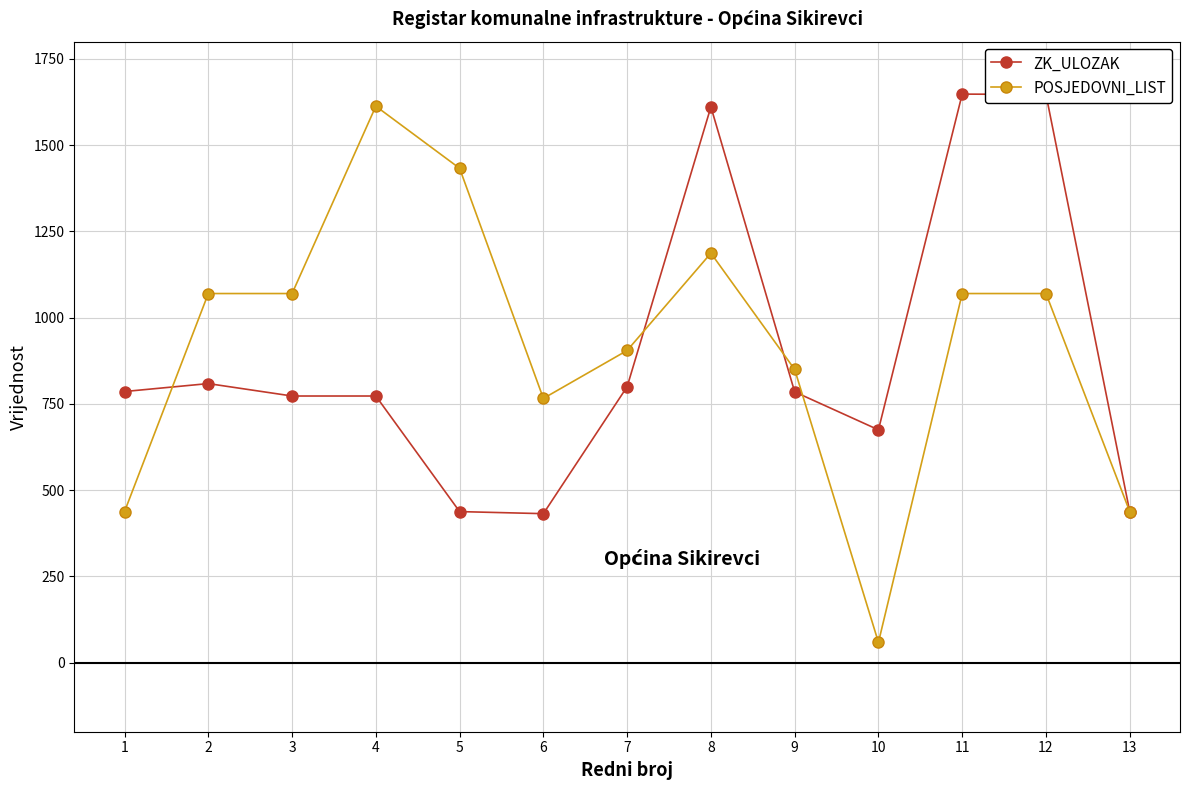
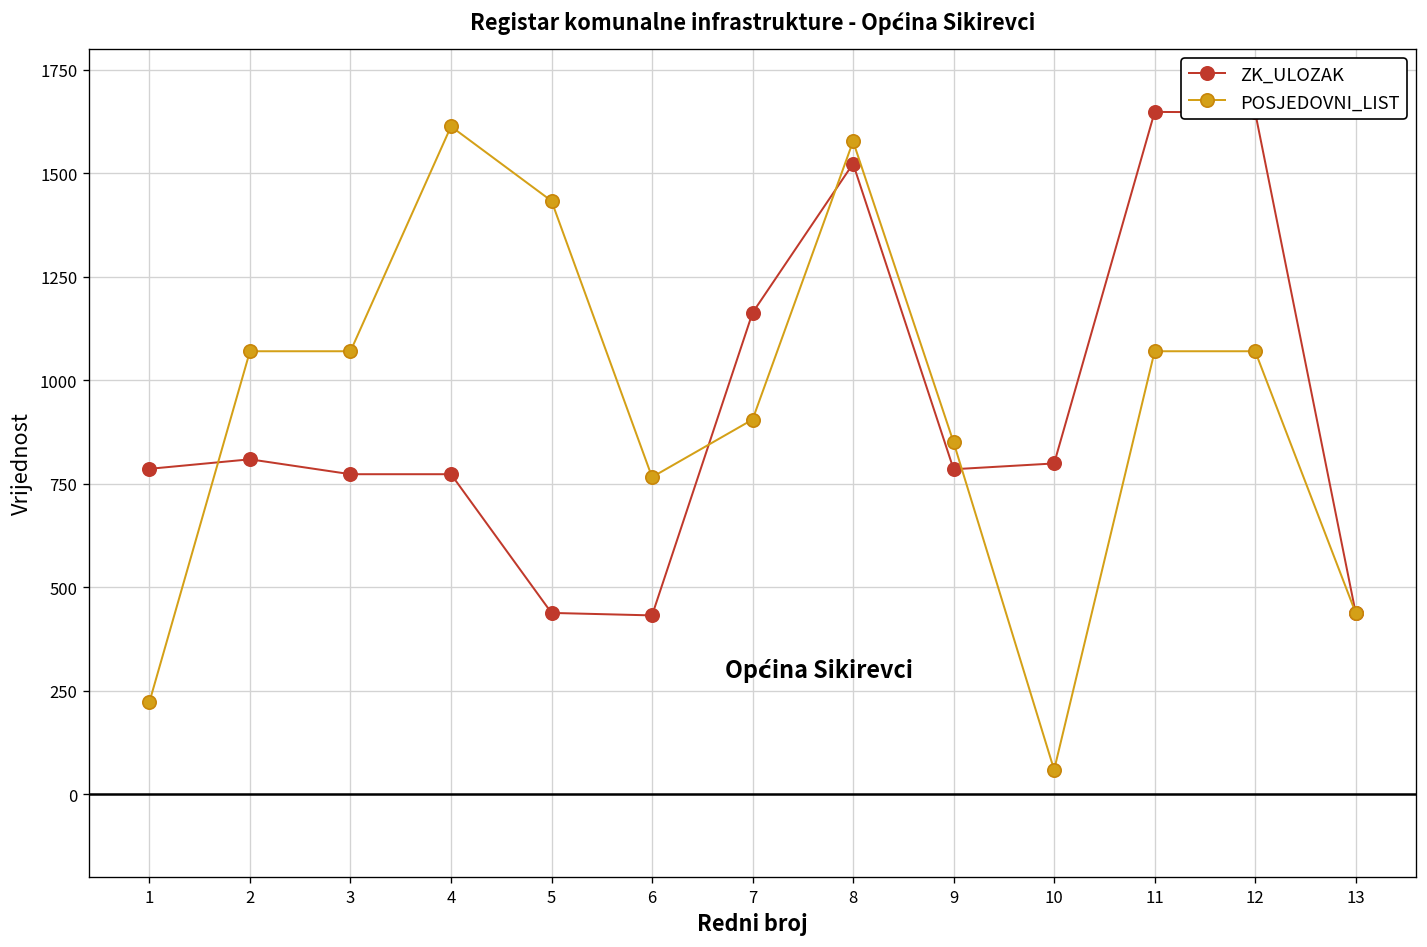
  {
    "ZK_ULOZAK": {
      "1": 790,
      "2": 810,
      "3": 770,
      "4": 770,
      "5": 440,
      "6": 430,
-     "7": 800,
-     "8": 1610,
+     "7": 1160,
+     "8": 1520,
      "9": 790,
-     "10": 680,
+     "10": 800,
      "11": 1650
    },
    "POSJEDOVNI_LIST": {
-     "1": 440,
+     "1": 220,
      "2": 1070,
      "3": 1070,
      "4": 1610,
      "5": 1430,
      "6": 770,
      "7": 910,
-     "8": 1190,
+     "8": 1580,
      "9": 850,
      "10": 60,
      "11": 1070,
      "12": 1070
    }
  }
